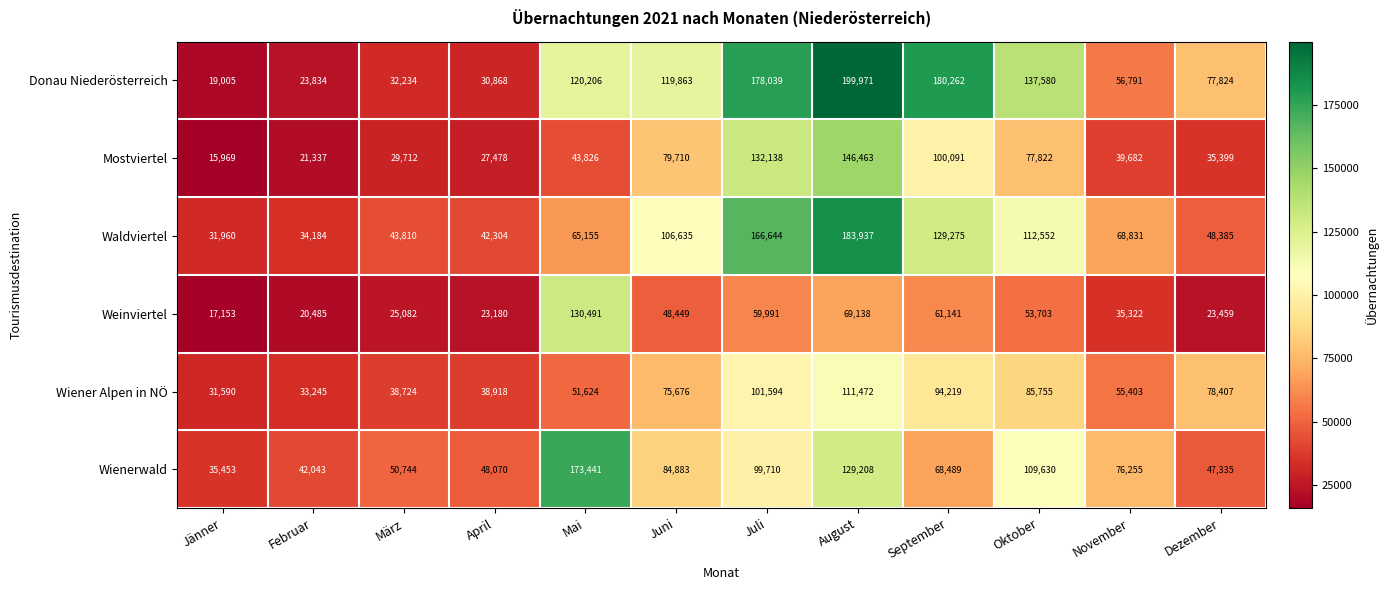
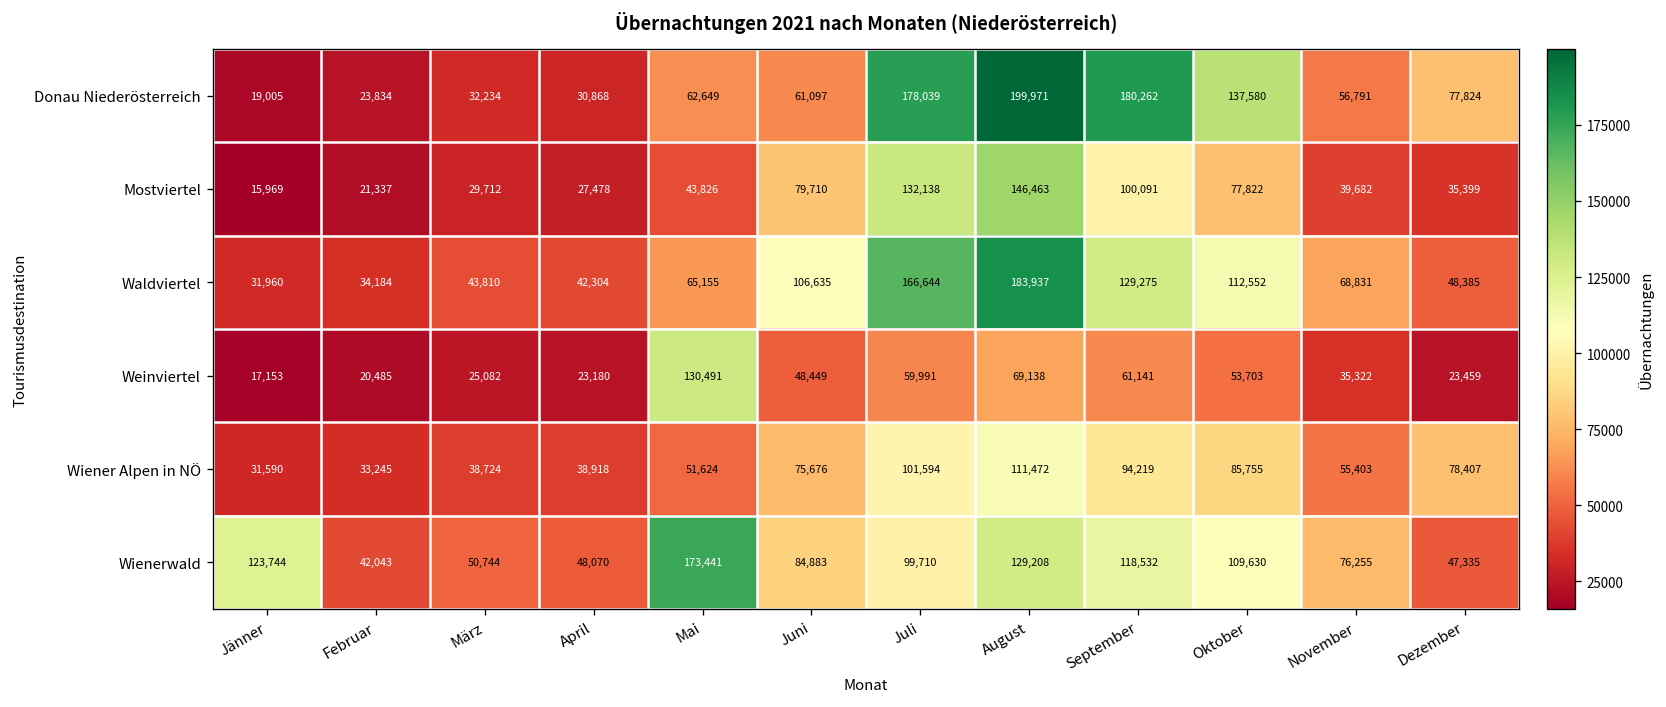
  {
    "Donau Niederösterreich": {
      "Jänner": "19,005",
      "Februar": "23,834",
      "März": "32,234",
      "April": "30,868",
-     "Mai": "120,206",
-     "Juni": "119,863",
+     "Mai": "62,649",
+     "Juni": "61,097",
      "Juli": "178,039",
      "August": "199,971",
      "September": "180,262",
      "Oktober": "137,580",
      "November": "56,791",
      "Dezember": "77,824"
    },
    "Mostviertel": {
      "Jänner": "15,969",
      "Februar": "21,337",
      "März": "29,712",
      "April": "27,478",
      "Mai": "43,826",
      "Juni": "79,710",
      "Juli": "132,138",
      "August": "146,463",
      "September": "100,091",
      "Oktober": "77,822",
      "November": "39,682",
      "Dezember": "35,399"
    },
    "Waldviertel": {
      "Jänner": "31,960",
      "Februar": "34,184",
      "März": "43,810",
      "April": "42,304",
      "Mai": "65,155",
      "Juni": "106,635",
      "Juli": "166,644",
      "August": "183,937",
      "September": "129,275",
      "Oktober": "112,552",
      "November": "68,831",
      "Dezember": "48,385"
    },
    "Weinviertel": {
      "Jänner": "17,153",
      "Februar": "20,485",
      "März": "25,082",
      "April": "23,180",
      "Mai": "130,491",
      "Juni": "48,449",
      "Juli": "59,991",
      "August": "69,138",
      "September": "61,141",
      "Oktober": "53,703",
      "November": "35,322",
      "Dezember": "23,459"
    },
    "Wiener Alpen in NÖ": {
      "Jänner": "31,590",
      "Februar": "33,245",
      "März": "38,724",
      "April": "38,918",
      "Mai": "51,624",
      "Juni": "75,676",
      "Juli": "101,594",
      "August": "111,472",
      "September": "94,219",
      "Oktober": "85,755",
      "November": "55,403",
      "Dezember": "78,407"
    },
    "Wienerwald": {
-     "Jänner": "35,453",
+     "Jänner": "123,744",
      "Februar": "42,043",
      "März": "50,744",
      "April": "48,070",
      "Mai": "173,441",
      "Juni": "84,883",
      "Juli": "99,710",
      "August": "129,208",
-     "September": "68,489",
+     "September": "118,532",
      "Oktober": "109,630",
      "November": "76,255",
      "Dezember": "47,335"
    }
  }
